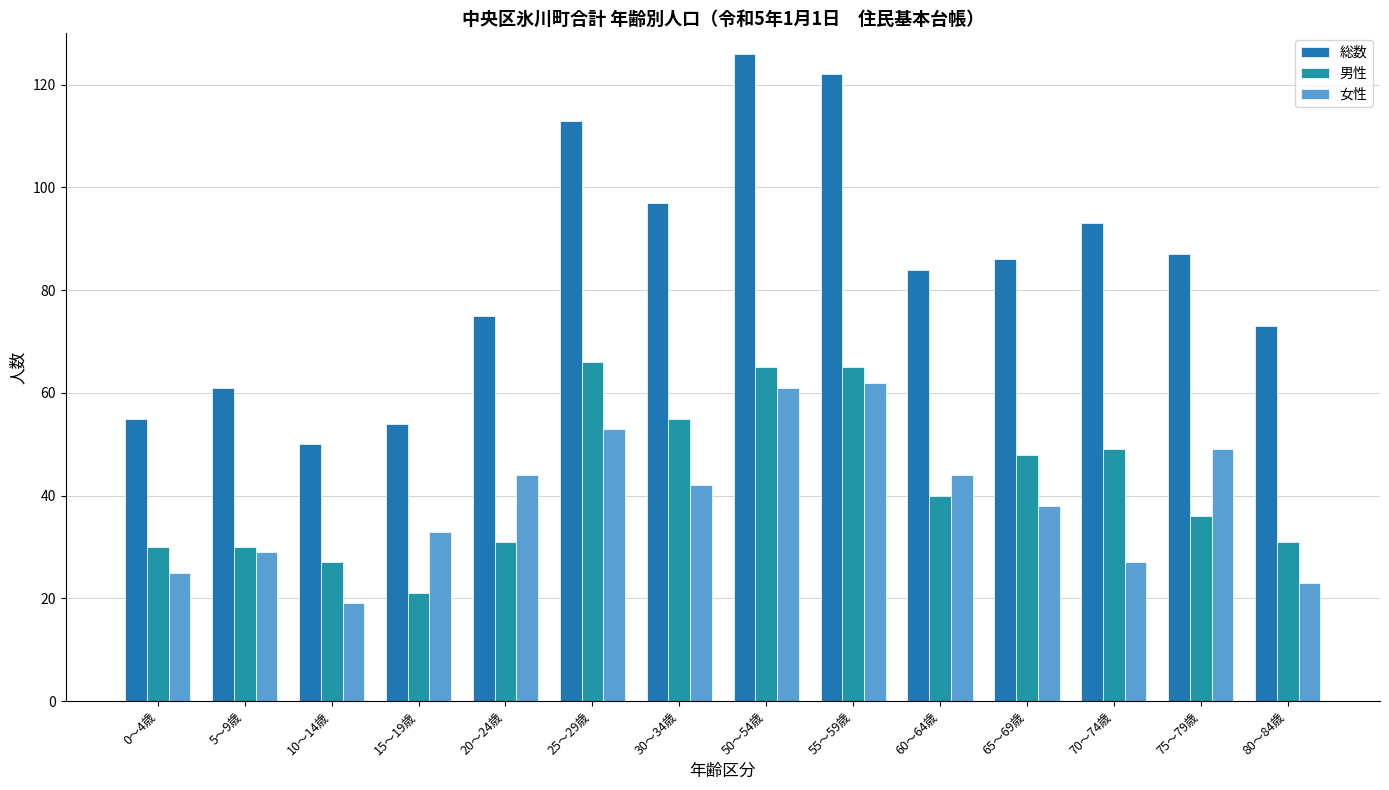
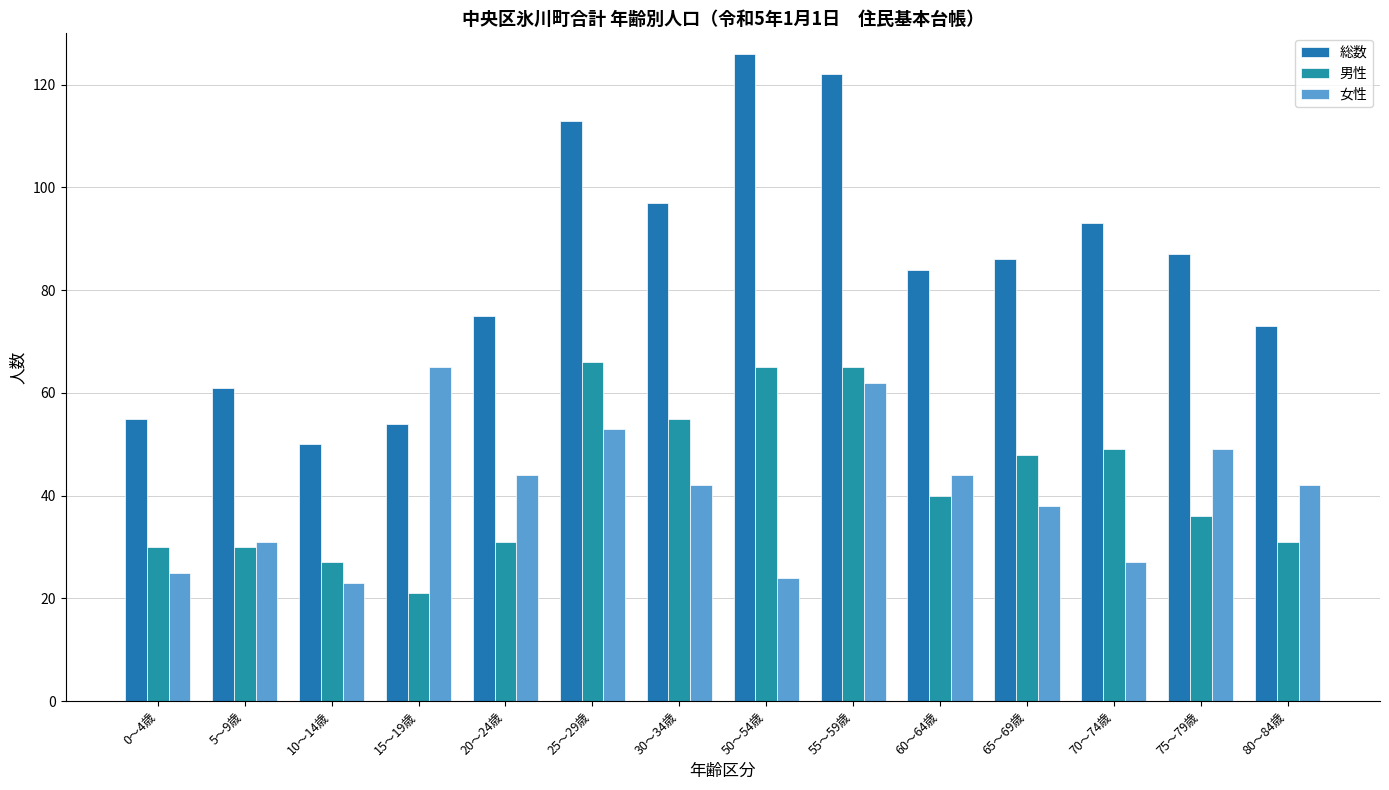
  {
    "女性": {
      "0～4歳": 25,
-     "5～9歳": 29,
-     "10～14歳": 19,
-     "15～19歳": 33,
+     "5～9歳": 31,
+     "10～14歳": 23,
+     "15～19歳": 65,
      "20～24歳": 44,
      "25～29歳": 53,
      "30～34歳": 42,
-     "50～54歳": 61,
+     "50～54歳": 24,
      "55～59歳": 62,
      "60～64歳": 44,
      "65～69歳": 38,
      "70～74歳": 27,
      "75～79歳": 49,
-     "80～84歳": 23
+     "80～84歳": 42
    }
  }
